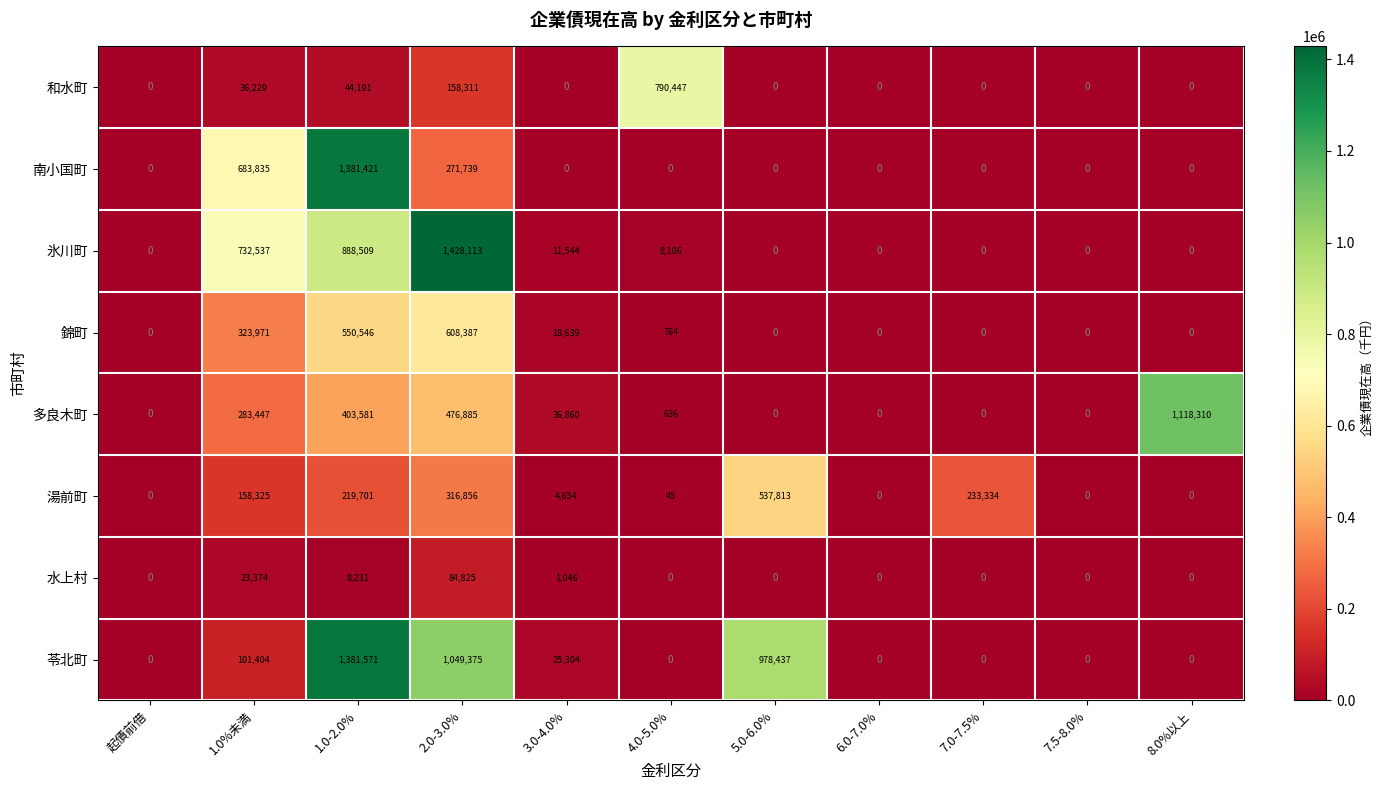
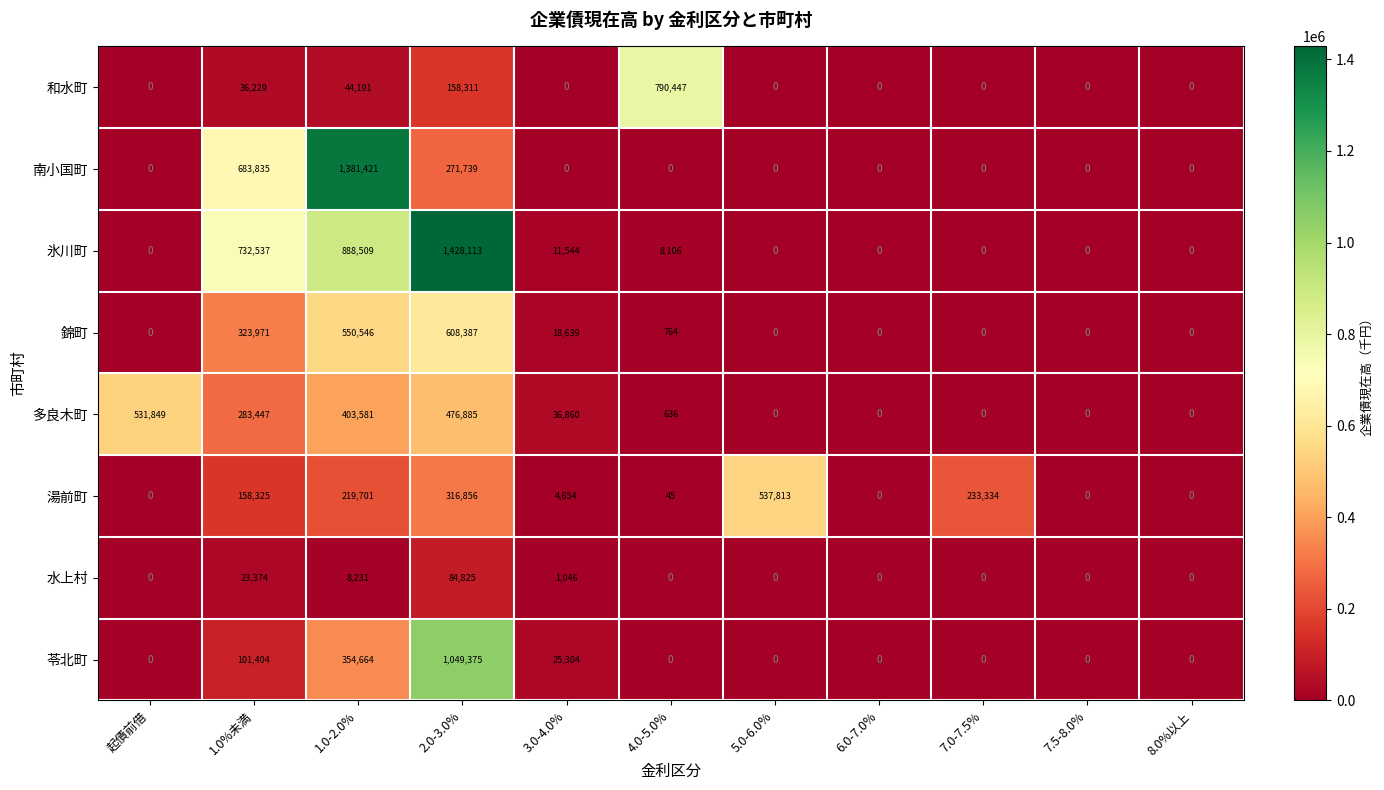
  {
    "和水町": {
      "起債前借": "0",
      "1.0%未満": "36,229",
      "1.0-2.0%": "44,191",
      "2.0-3.0%": "158,311",
      "3.0-4.0%": "0",
      "4.0-5.0%": "790,447",
      "5.0-6.0%": "0",
      "6.0-7.0%": "0",
      "7.0-7.5%": "0",
      "7.5-8.0%": "0",
      "8.0%以上": "0"
    },
    "南小国町": {
      "起債前借": "0",
      "1.0%未満": "683,835",
      "1.0-2.0%": "1,381,421",
      "2.0-3.0%": "271,739",
      "3.0-4.0%": "0",
      "4.0-5.0%": "0",
      "5.0-6.0%": "0",
      "6.0-7.0%": "0",
      "7.0-7.5%": "0",
      "7.5-8.0%": "0",
      "8.0%以上": "0"
    },
    "氷川町": {
      "起債前借": "0",
      "1.0%未満": "732,537",
      "1.0-2.0%": "888,509",
      "2.0-3.0%": "1,428,113",
      "3.0-4.0%": "11,544",
      "4.0-5.0%": "8,106",
      "5.0-6.0%": "0",
      "6.0-7.0%": "0",
      "7.0-7.5%": "0",
      "7.5-8.0%": "0",
      "8.0%以上": "0"
    },
    "錦町": {
      "起債前借": "0",
      "1.0%未満": "323,971",
      "1.0-2.0%": "550,546",
      "2.0-3.0%": "608,387",
      "3.0-4.0%": "18,639",
      "4.0-5.0%": "764",
      "5.0-6.0%": "0",
      "6.0-7.0%": "0",
      "7.0-7.5%": "0",
      "7.5-8.0%": "0",
      "8.0%以上": "0"
    },
    "多良木町": {
-     "起債前借": "0",
+     "起債前借": "531,849",
      "1.0%未満": "283,447",
      "1.0-2.0%": "403,581",
      "2.0-3.0%": "476,885",
      "3.0-4.0%": "36,860",
      "4.0-5.0%": "636",
      "5.0-6.0%": "0",
      "6.0-7.0%": "0",
      "7.0-7.5%": "0",
      "7.5-8.0%": "0",
-     "8.0%以上": "1,118,310"
+     "8.0%以上": "0"
    },
    "湯前町": {
      "起債前借": "0",
      "1.0%未満": "158,325",
      "1.0-2.0%": "219,701",
      "2.0-3.0%": "316,856",
      "3.0-4.0%": "4,654",
      "4.0-5.0%": "45",
      "5.0-6.0%": "537,813",
      "6.0-7.0%": "0",
      "7.0-7.5%": "233,334",
      "7.5-8.0%": "0",
      "8.0%以上": "0"
    },
    "水上村": {
      "起債前借": "0",
      "1.0%未満": "23,374",
      "1.0-2.0%": "8,231",
      "2.0-3.0%": "84,825",
      "3.0-4.0%": "1,046",
      "4.0-5.0%": "0",
      "5.0-6.0%": "0",
      "6.0-7.0%": "0",
      "7.0-7.5%": "0",
      "7.5-8.0%": "0",
      "8.0%以上": "0"
    },
    "苓北町": {
      "起債前借": "0",
      "1.0%未満": "101,404",
-     "1.0-2.0%": "1,381,571",
+     "1.0-2.0%": "354,664",
      "2.0-3.0%": "1,049,375",
      "3.0-4.0%": "25,304",
      "4.0-5.0%": "0",
-     "5.0-6.0%": "978,437",
+     "5.0-6.0%": "0",
      "6.0-7.0%": "0",
      "7.0-7.5%": "0",
      "7.5-8.0%": "0",
      "8.0%以上": "0"
    }
  }
